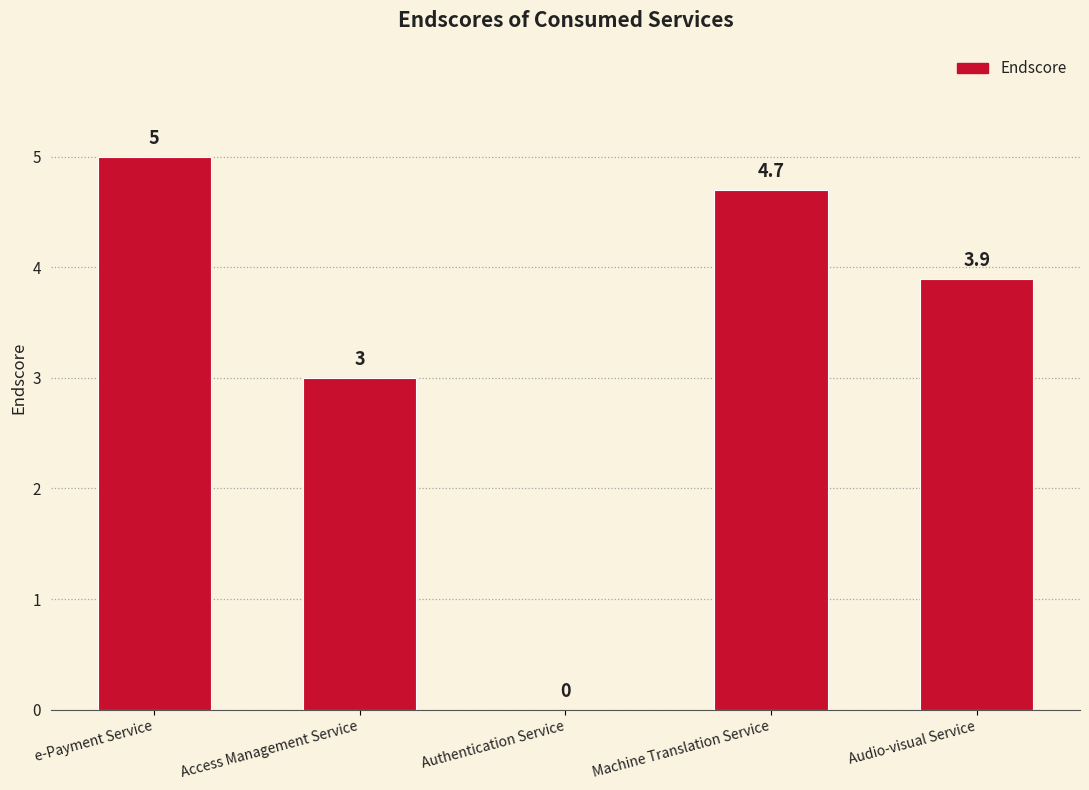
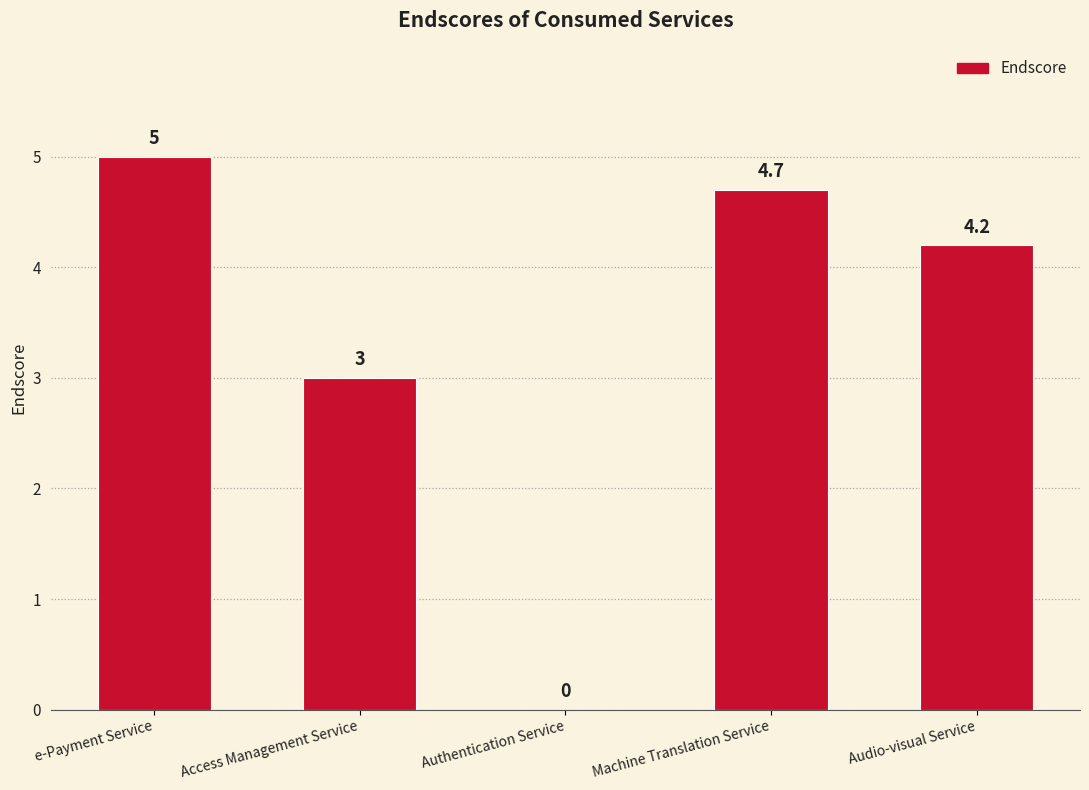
  {
    "e-Payment Service": 5,
    "Access Management Service": 3,
    "Authentication Service": 0,
    "Machine Translation Service": 4.7,
-   "Audio-visual Service": 3.9
+   "Audio-visual Service": 4.2
  }
